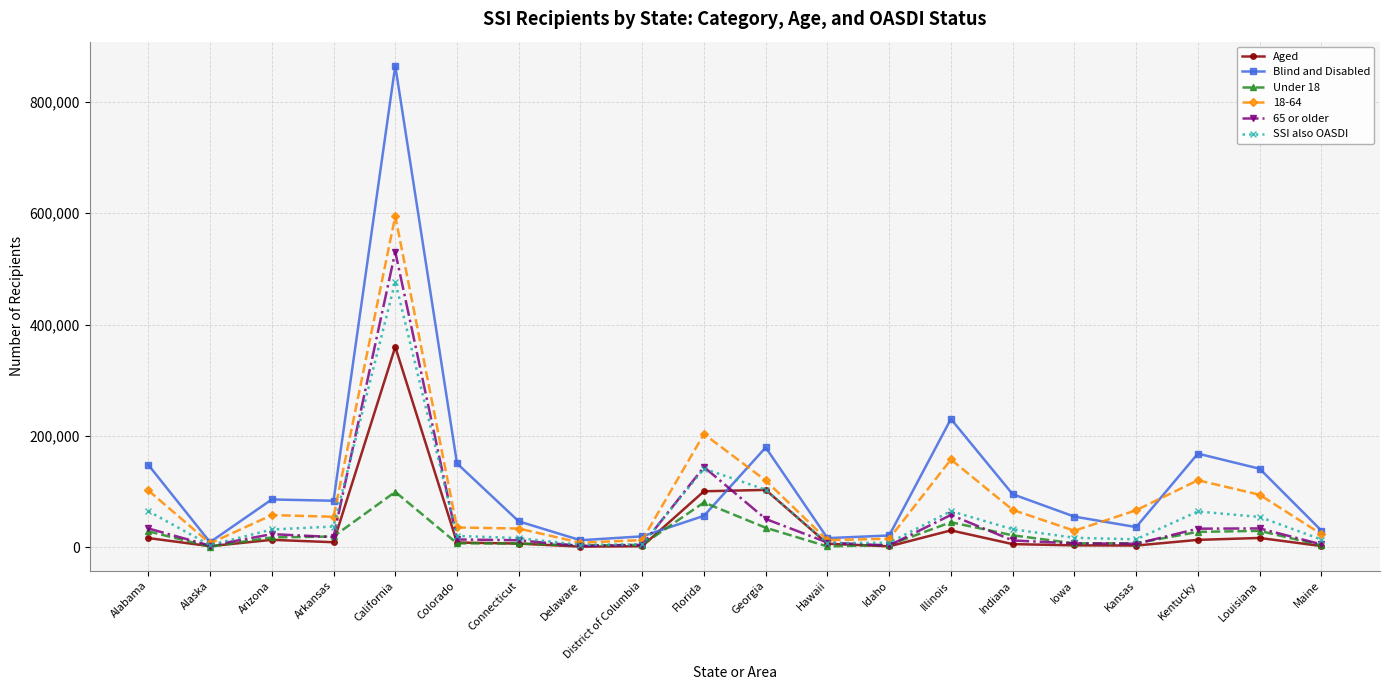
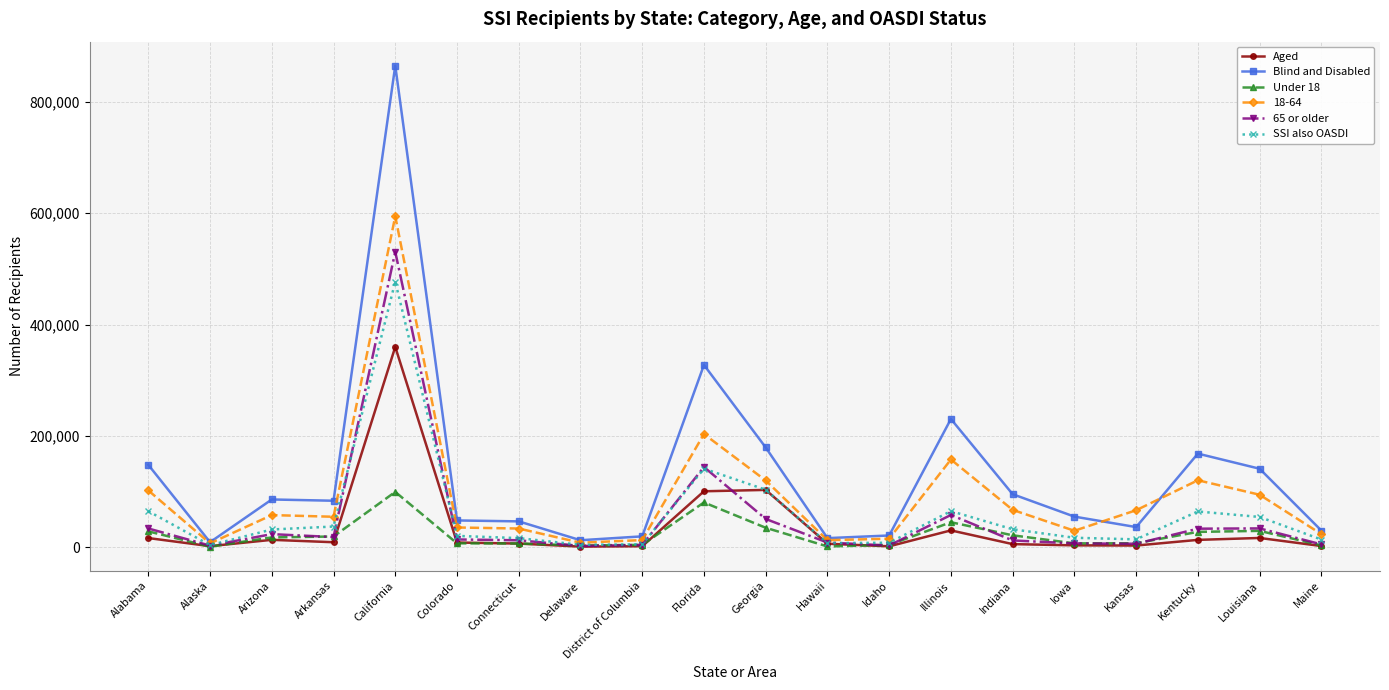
  {
    "Aged": {
      "Alabama": "20,000",
      "Arkansas": "10,000",
      "California": "360,000",
      "Florida": "100,000",
      "Illinois": "30,000",
      "Indiana": "10,000",
      "Kentucky": "10,000",
      "Louisiana": "20,000"
    },
    "Blind and Disabled": {
      "Alabama": "150,000",
      "Arizona": "90,000",
      "Arkansas": "80,000",
      "California": "860,000",
-     "Colorado": "150,000",
+     "Colorado": "50,000",
      "Connecticut": "50,000",
      "District of Columbia": "20,000",
-     "Florida": "60,000",
+     "Florida": "330,000",
      "Georgia": "180,000",
      "Idaho": "20,000",
      "Illinois": "230,000",
      "Indiana": "100,000",
      "Iowa": "60,000",
      "Kansas": "40,000",
      "Kentucky": "170,000",
      "Louisiana": "140,000",
      "Maine": "30,000"
    },
    "Under 18": {
      "Alabama": "30,000",
      "California": "100,000",
      "Florida": "80,000",
      "Georgia": "40,000",
      "Hawaii": "0",
      "Illinois": "50,000",
      "Indiana": "20,000",
      "Kentucky": "30,000"
    },
    "18-64": {
      "Alabama": "100,000",
      "Arizona": "60,000",
      "Arkansas": "50,000",
      "California": "590,000",
      "Colorado": "40,000",
      "Connecticut": "30,000",
      "District of Columbia": "10,000",
      "Florida": "200,000",
      "Georgia": "120,000",
      "Idaho": "20,000",
      "Illinois": "160,000",
      "Indiana": "70,000",
      "Iowa": "30,000",
      "Kansas": "70,000",
      "Kentucky": "120,000",
      "Louisiana": "90,000",
      "Maine": "20,000"
    },
    "65 or older": {
      "Alabama": "30,000",
      "Arizona": "20,000",
      "California": "530,000",
      "Colorado": "10,000",
      "Georgia": "50,000",
      "Illinois": "60,000",
      "Indiana": "10,000",
      "Kentucky": "30,000"
    },
    "SSI also OASDI": {
      "Alabama": "60,000",
      "Arizona": "30,000",
      "Arkansas": "40,000",
      "California": "480,000",
      "Colorado": "20,000",
      "Illinois": "70,000",
      "Indiana": "30,000",
      "Iowa": "20,000",
      "Kansas": "10,000",
      "Kentucky": "60,000",
      "Louisiana": "50,000",
      "Maine": "10,000"
    }
  }
